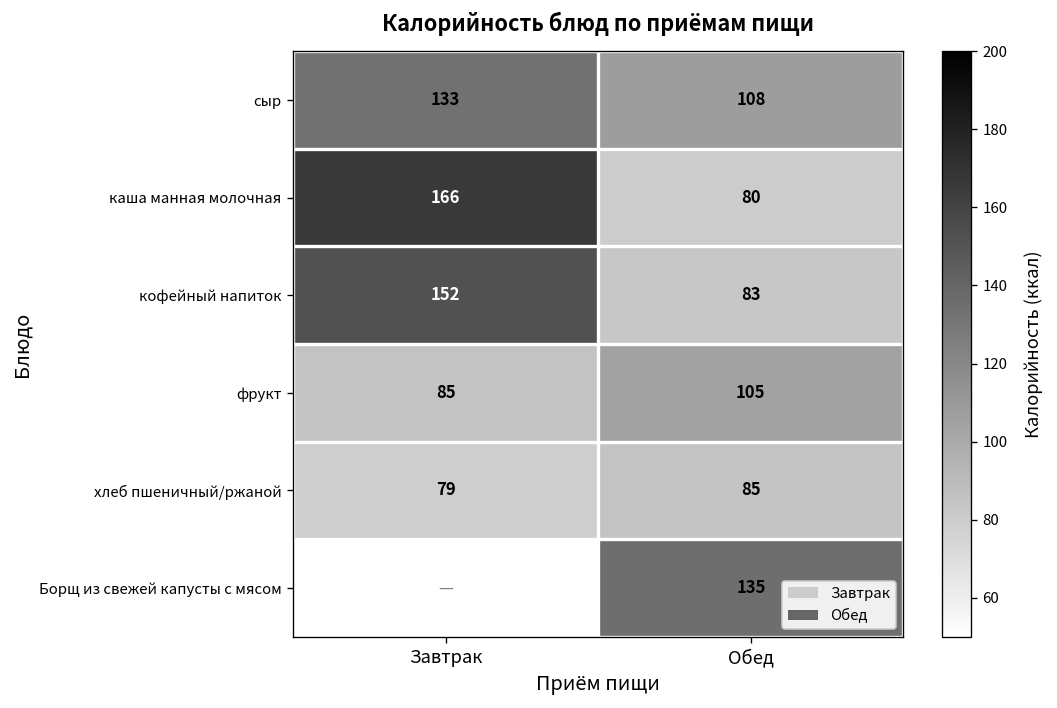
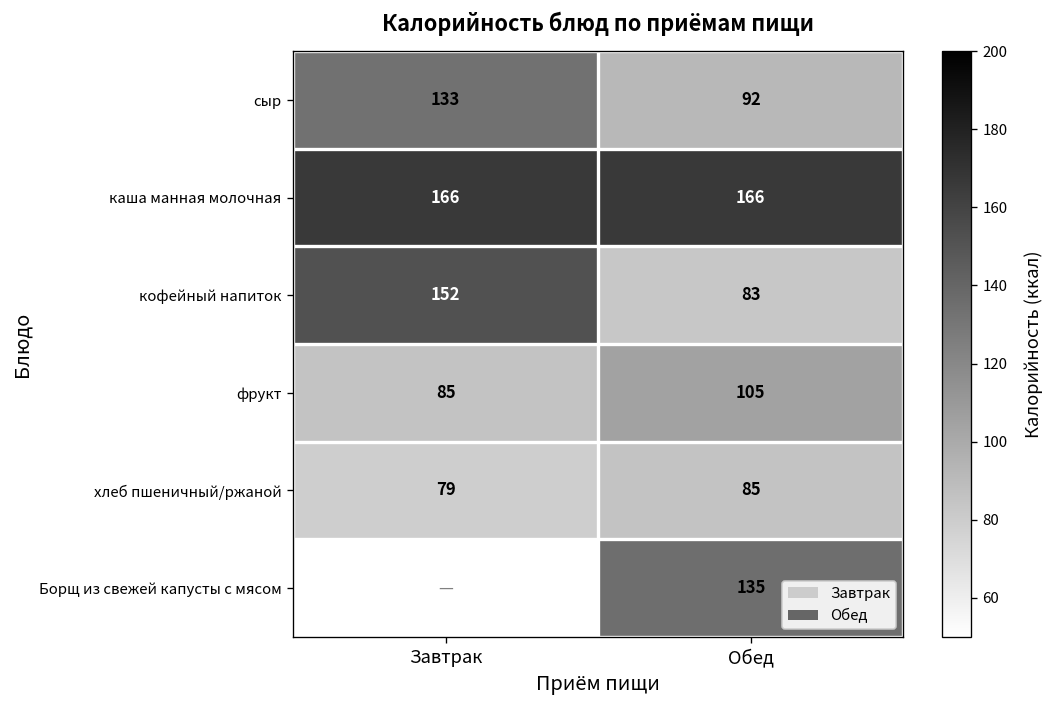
  {
    "сыр": {
      "Завтрак": 133,
-     "Обед": 108
+     "Обед": 92
    },
    "каша манная молочная": {
      "Завтрак": 166,
-     "Обед": 80
+     "Обед": 166
    },
    "кофейный напиток": {
      "Завтрак": 152,
      "Обед": 83
    },
    "фрукт": {
      "Завтрак": 85,
      "Обед": 105
    },
    "хлеб пшеничный/ржаной": {
      "Завтрак": 79,
      "Обед": 85
    },
    "Борщ из свежей капусты с мясом": {
      "Обед": 135
    }
  }
